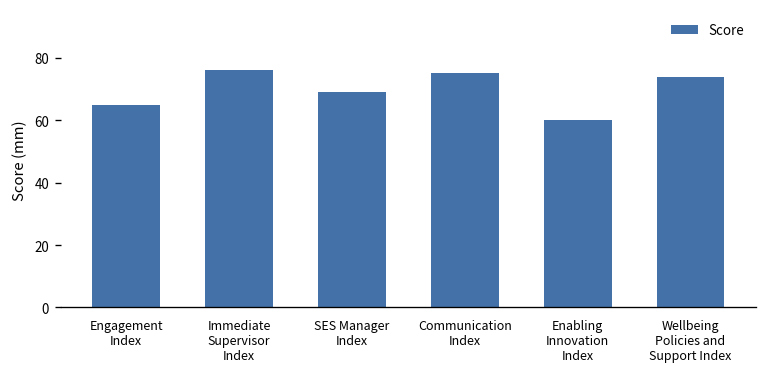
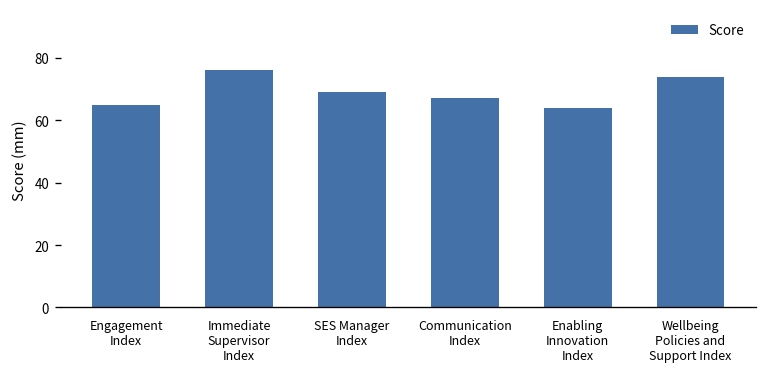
  {
    "Engagement Index": 65,
    "Immediate Supervisor Index": 76,
    "SES Manager Index": 69,
-   "Communication Index": 75,
-   "Enabling Innovation Index": 60,
+   "Communication Index": 67,
+   "Enabling Innovation Index": 64,
    "Wellbeing Policies and Support Index": 74
  }
